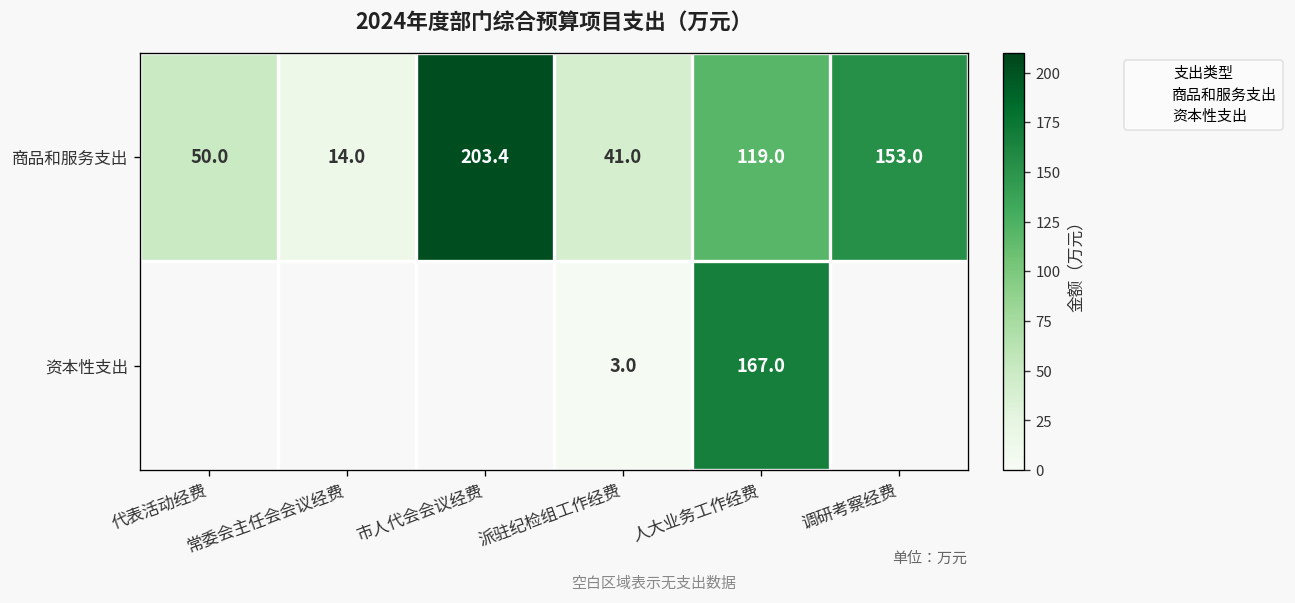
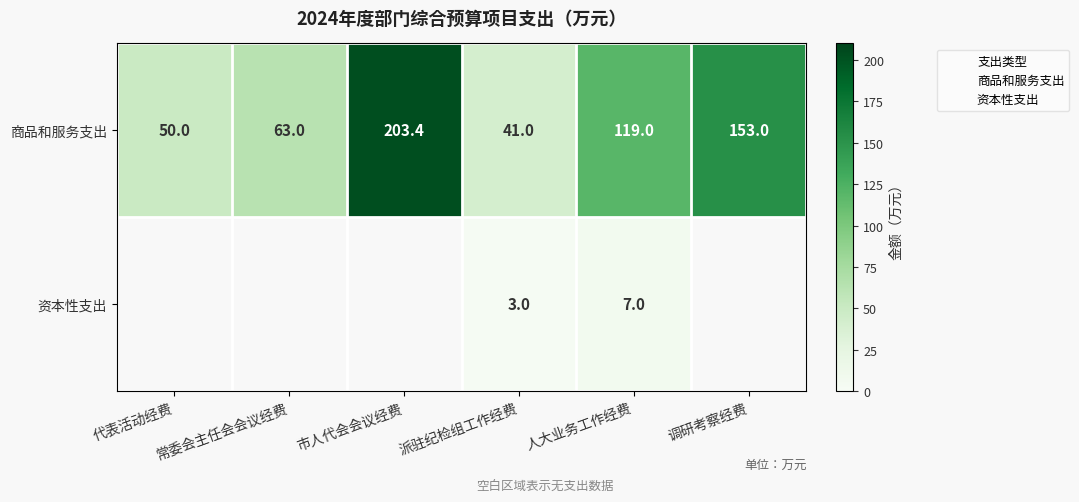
  {
    "商品和服务支出": {
-     "常委会主任会会议经费": 14.0
+     "常委会主任会会议经费": 63.0
    },
    "资本性支出": {
-     "人大业务工作经费": 167.0
+     "人大业务工作经费": 7.0
    }
  }
